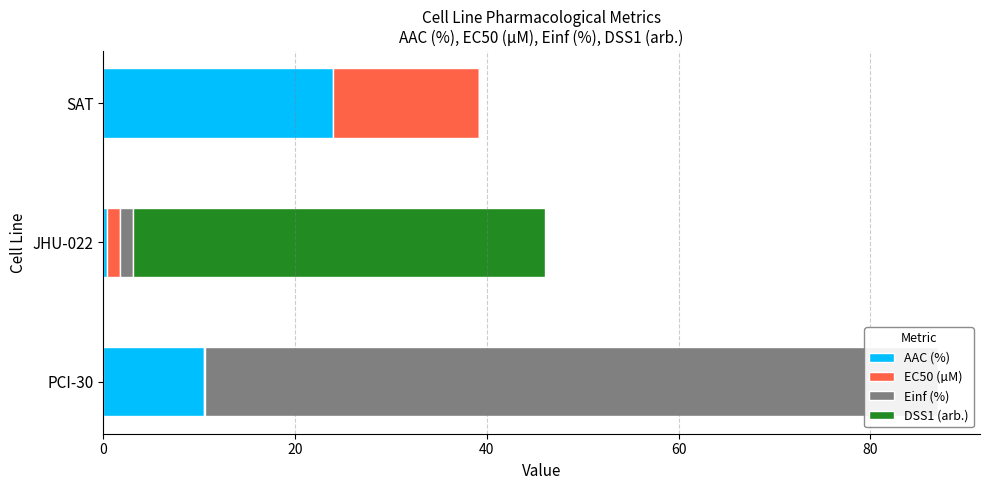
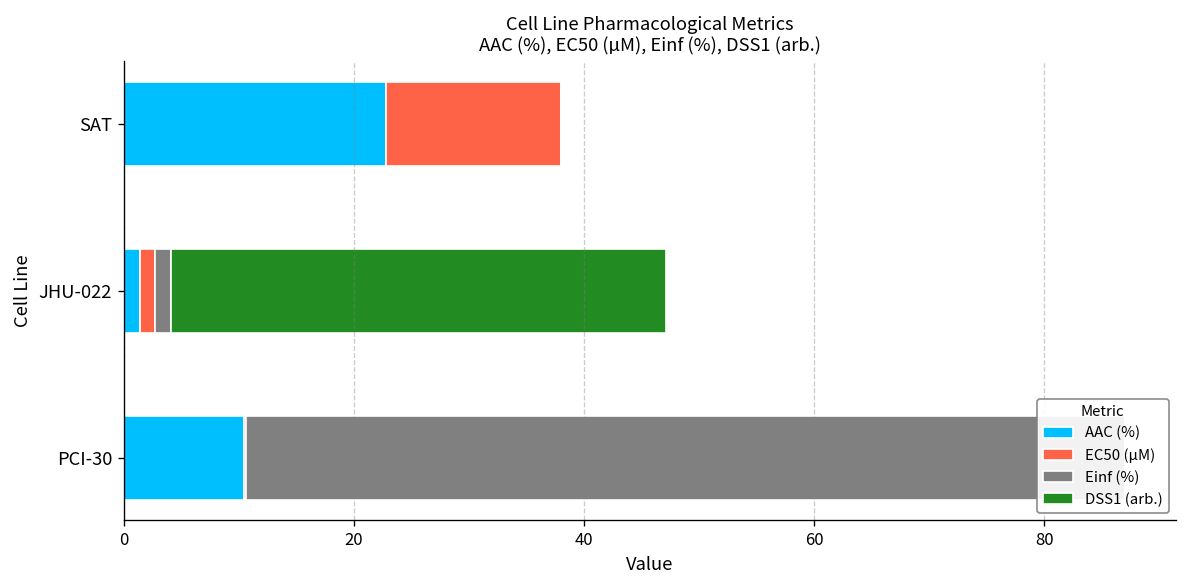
  {
    "AAC (%)": {
-     "SAT": 24,
-     "JHU-022": 0,
+     "SAT": 23,
+     "JHU-022": 1,
      "PCI-30": 10
    },
    "EC50 (µM)": {
      "SAT": 15,
      "JHU-022": 1
    },
    "Einf (%)": {
      "SAT": 0,
      "JHU-022": 1
    },
    "DSS1 (arb.)": {
      "SAT": 0,
      "JHU-022": 43
    }
  }
